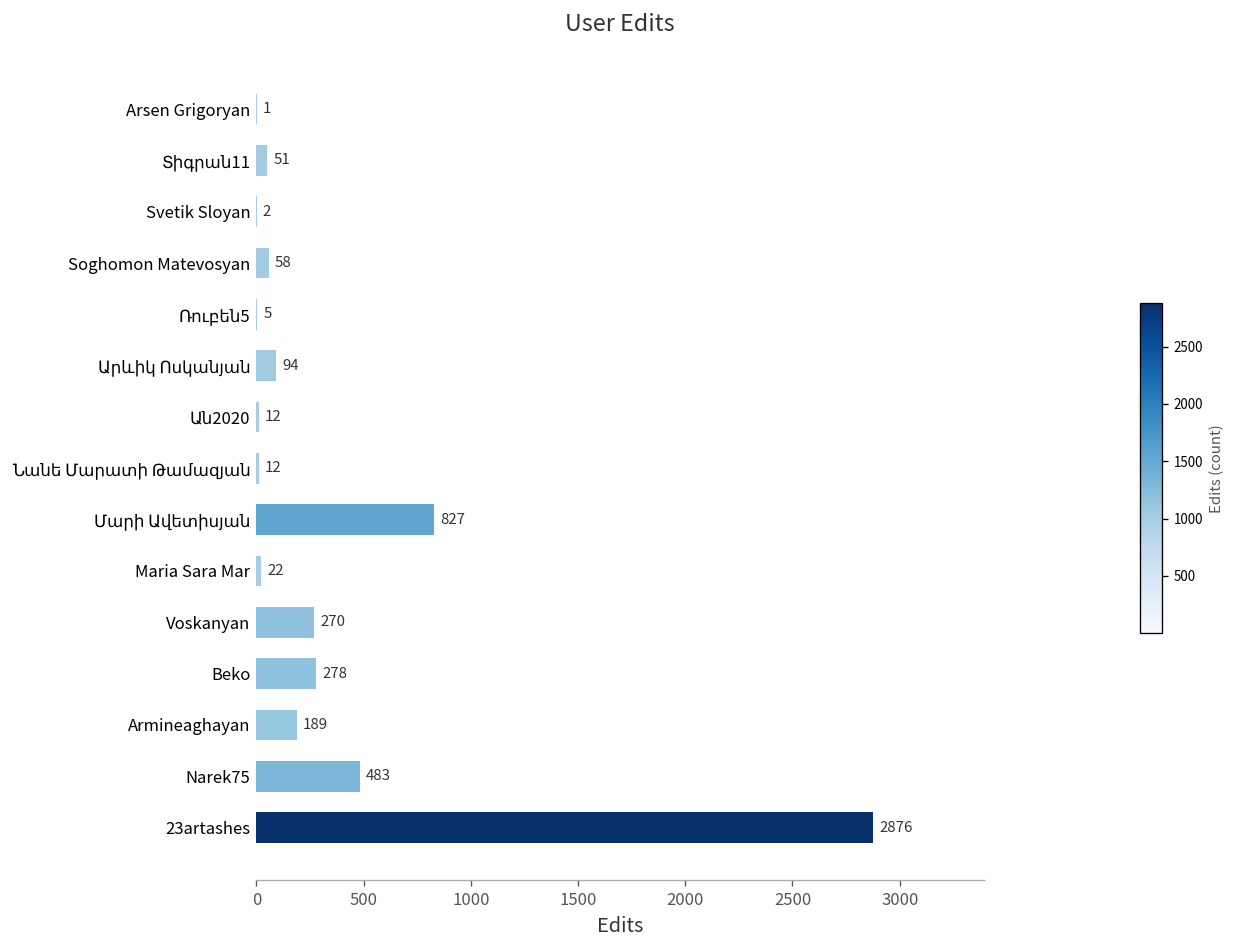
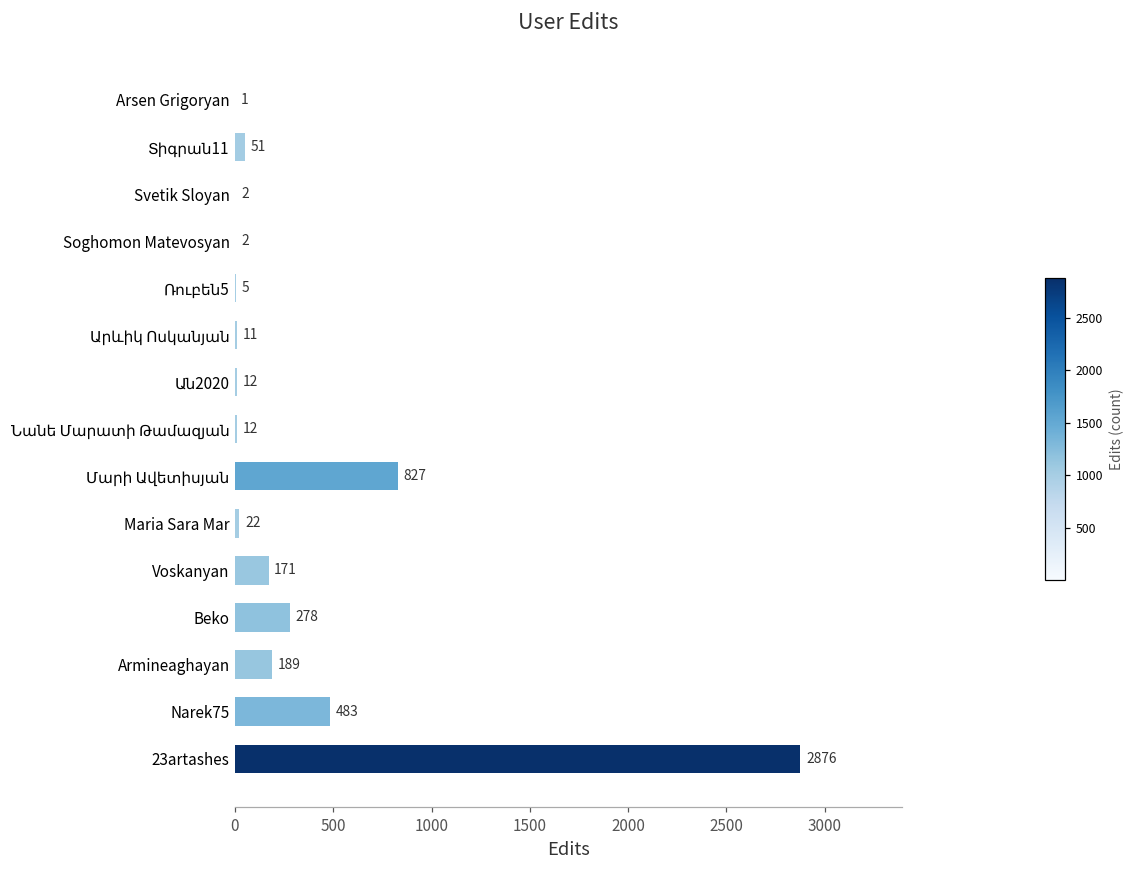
  {
    "Arsen Grigoryan": 1,
    "Տիգրան11": 51,
    "Svetik Sloyan": 2,
-   "Soghomon Matevosyan": 58,
+   "Soghomon Matevosyan": 2,
    "Ռուբեն5": 5,
-   "Արևիկ Ոսկանյան": 94,
+   "Արևիկ Ոսկանյան": 11,
    "Ան2020": 12,
    "Նանե Մարատի Թամազյան": 12,
    "Մարի Ավետիսյան": 827,
    "Maria Sara Mar": 22,
-   "Voskanyan": 270,
+   "Voskanyan": 171,
    "Beko": 278,
    "Armineaghayan": 189,
    "Narek75": 483,
    "23artashes": 2876
  }
